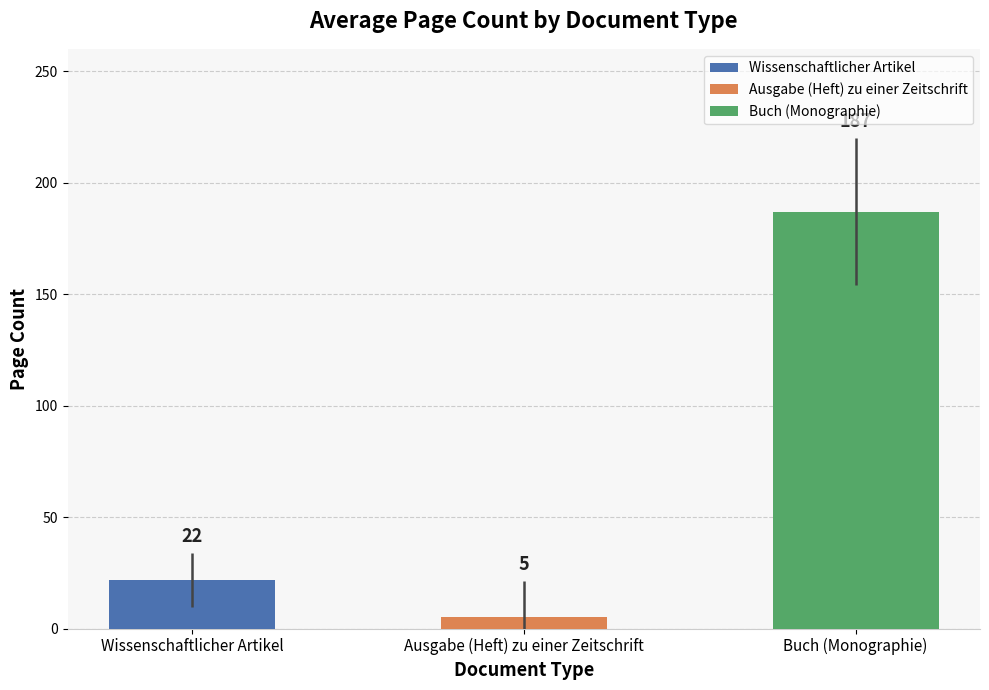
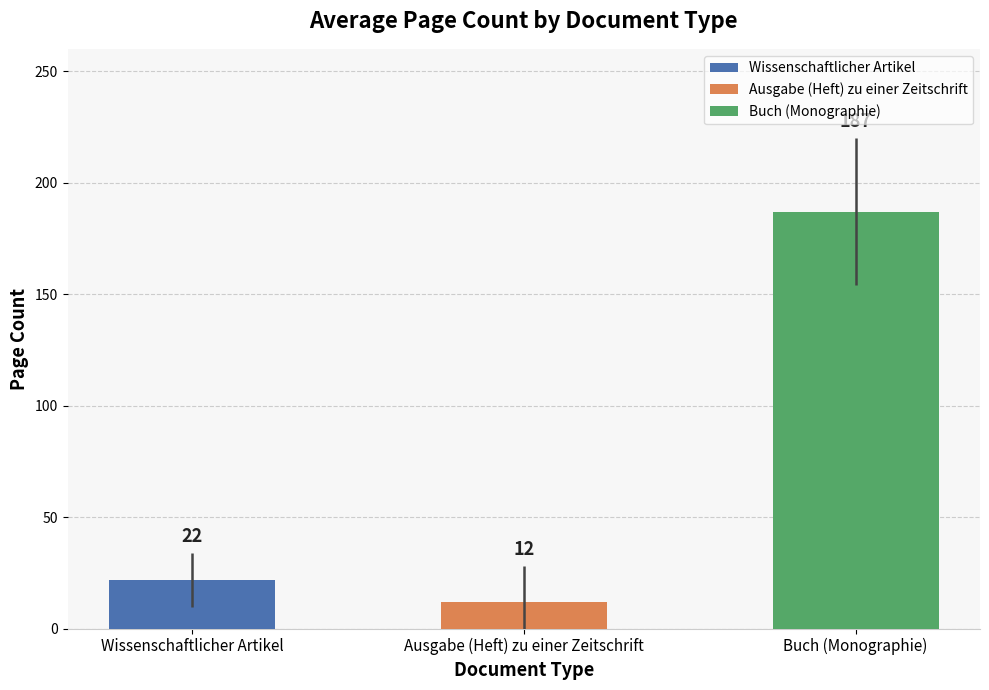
  {
-   "Ausgabe (Heft) zu einer Zeitschrift": 5
+   "Ausgabe (Heft) zu einer Zeitschrift": 12
  }
